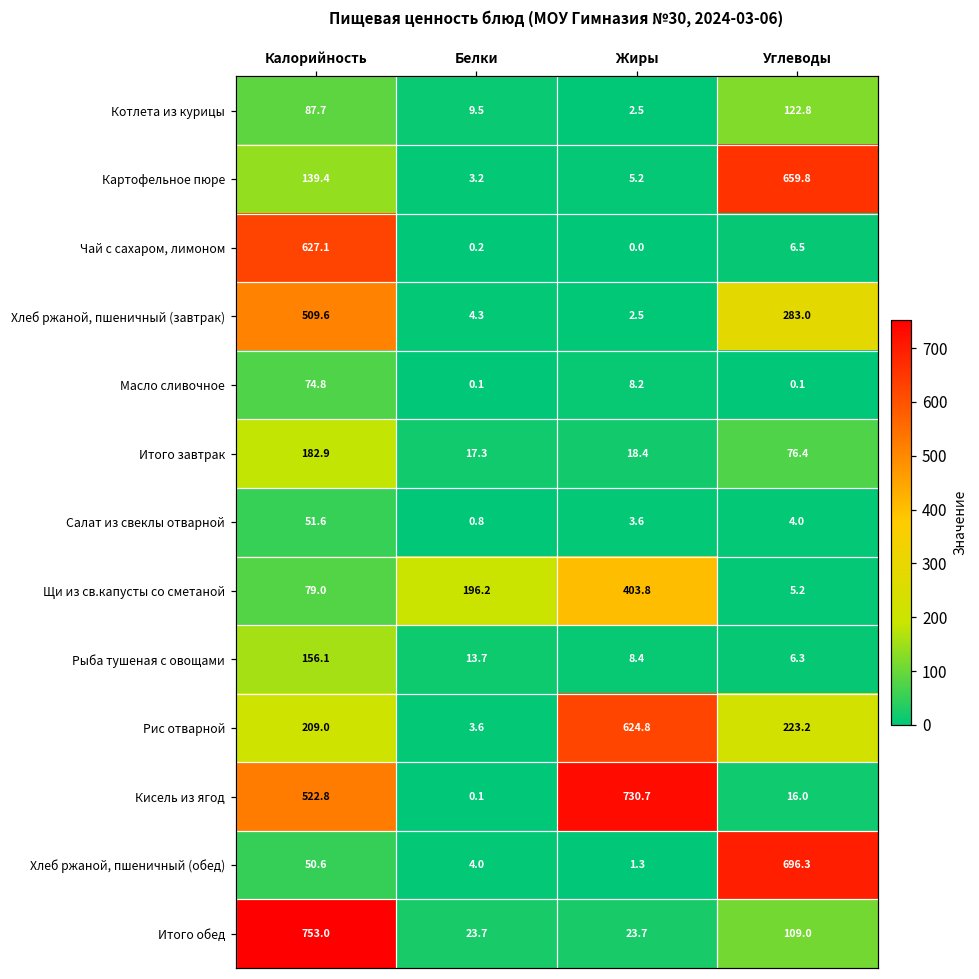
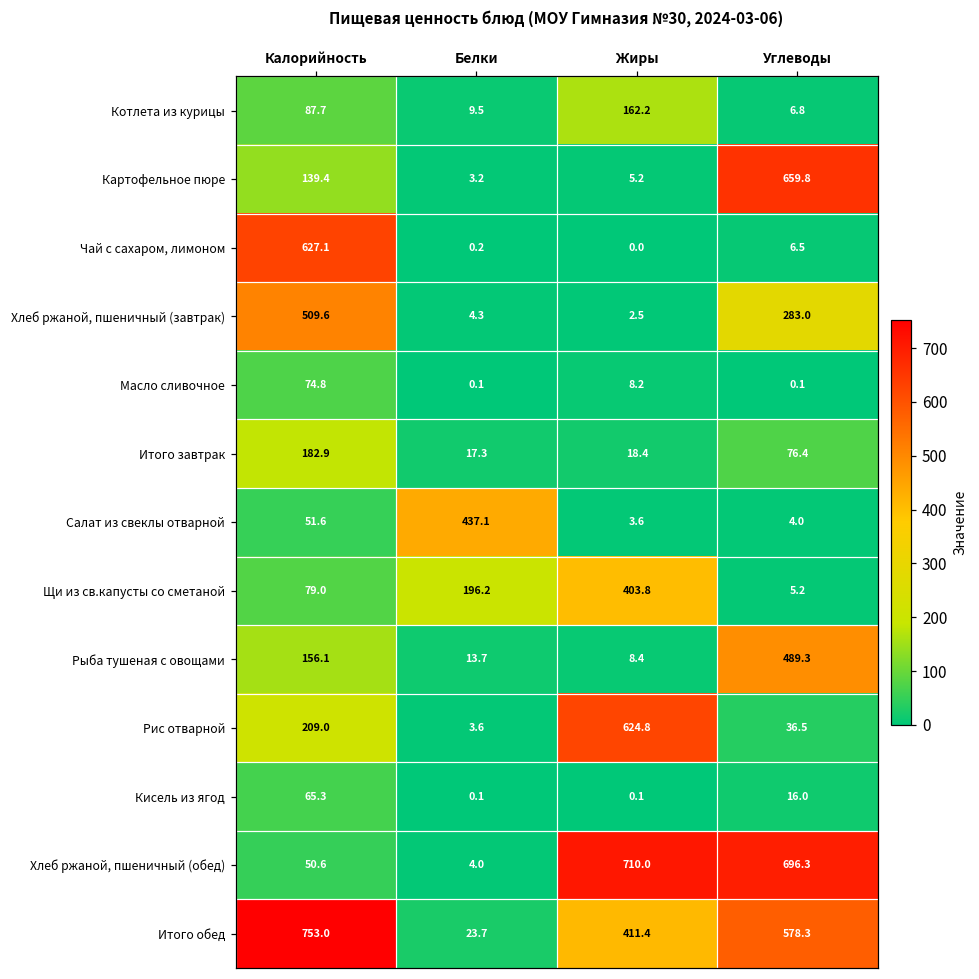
  {
    "Котлета из курицы": {
      "Калорийность": 87.7,
      "Белки": 9.5,
-     "Жиры": 2.5,
-     "Углеводы": 122.8
+     "Жиры": 162.2,
+     "Углеводы": 6.8
    },
    "Картофельное пюре": {
      "Калорийность": 139.4,
      "Белки": 3.2,
      "Жиры": 5.2,
      "Углеводы": 659.8
    },
    "Чай с сахаром, лимоном": {
      "Калорийность": 627.1,
      "Белки": 0.2,
      "Жиры": 0.0,
      "Углеводы": 6.5
    },
    "Хлеб ржаной, пшеничный (завтрак)": {
      "Калорийность": 509.6,
      "Белки": 4.3,
      "Жиры": 2.5,
      "Углеводы": 283.0
    },
    "Масло сливочное": {
      "Калорийность": 74.8,
      "Белки": 0.1,
      "Жиры": 8.2,
      "Углеводы": 0.1
    },
    "Итого завтрак": {
      "Калорийность": 182.9,
      "Белки": 17.3,
      "Жиры": 18.4,
      "Углеводы": 76.4
    },
    "Салат из свеклы отварной": {
      "Калорийность": 51.6,
-     "Белки": 0.8,
+     "Белки": 437.1,
      "Жиры": 3.6,
      "Углеводы": 4.0
    },
    "Щи из св.капусты со сметаной": {
      "Калорийность": 79.0,
      "Белки": 196.2,
      "Жиры": 403.8,
      "Углеводы": 5.2
    },
    "Рыба тушеная с овощами": {
      "Калорийность": 156.1,
      "Белки": 13.7,
      "Жиры": 8.4,
-     "Углеводы": 6.3
+     "Углеводы": 489.3
    },
    "Рис отварной": {
      "Калорийность": 209.0,
      "Белки": 3.6,
      "Жиры": 624.8,
-     "Углеводы": 223.2
+     "Углеводы": 36.5
    },
    "Кисель из ягод": {
-     "Калорийность": 522.8,
+     "Калорийность": 65.3,
      "Белки": 0.1,
-     "Жиры": 730.7,
+     "Жиры": 0.1,
      "Углеводы": 16.0
    },
    "Хлеб ржаной, пшеничный (обед)": {
      "Калорийность": 50.6,
      "Белки": 4.0,
-     "Жиры": 1.3,
+     "Жиры": 710.0,
      "Углеводы": 696.3
    },
    "Итого обед": {
      "Калорийность": 753.0,
      "Белки": 23.7,
-     "Жиры": 23.7,
-     "Углеводы": 109.0
+     "Жиры": 411.4,
+     "Углеводы": 578.3
    }
  }
